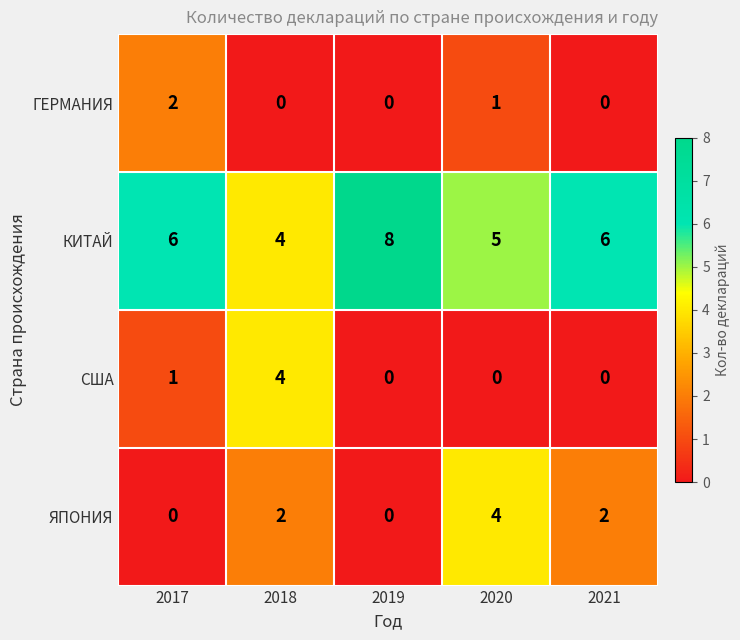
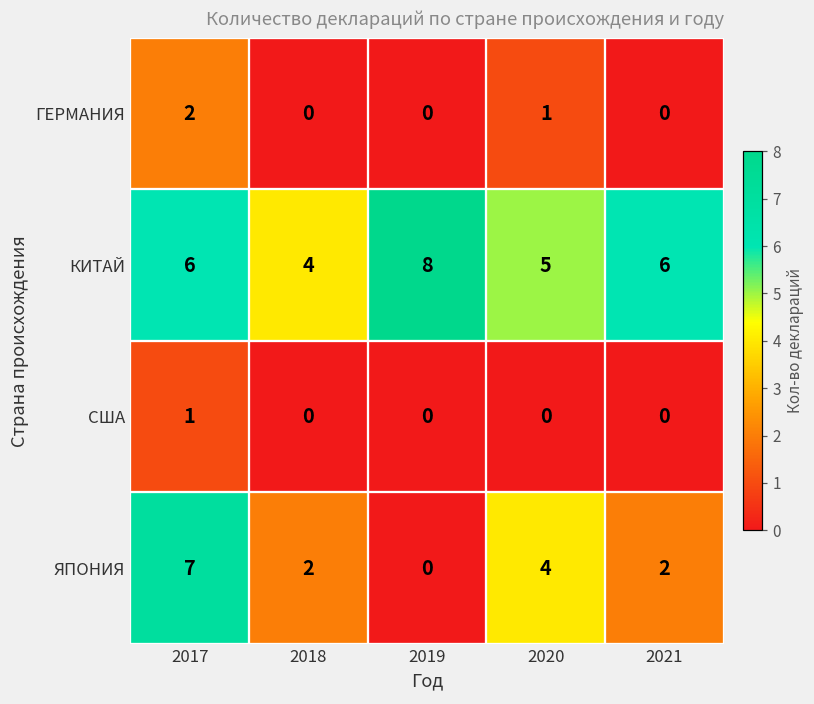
  {
    "ГЕРМАНИЯ": {
      "2017": 2,
      "2018": 0,
      "2019": 0,
      "2020": 1,
      "2021": 0
    },
    "КИТАЙ": {
      "2017": 6,
      "2018": 4,
      "2019": 8,
      "2020": 5,
      "2021": 6
    },
    "США": {
      "2017": 1,
-     "2018": 4,
+     "2018": 0,
      "2019": 0,
      "2020": 0,
      "2021": 0
    },
    "ЯПОНИЯ": {
-     "2017": 0,
+     "2017": 7,
      "2018": 2,
      "2019": 0,
      "2020": 4,
      "2021": 2
    }
  }
